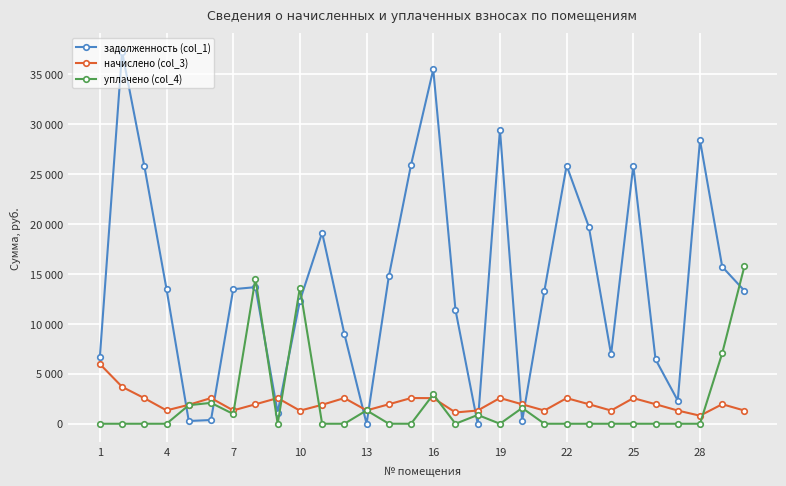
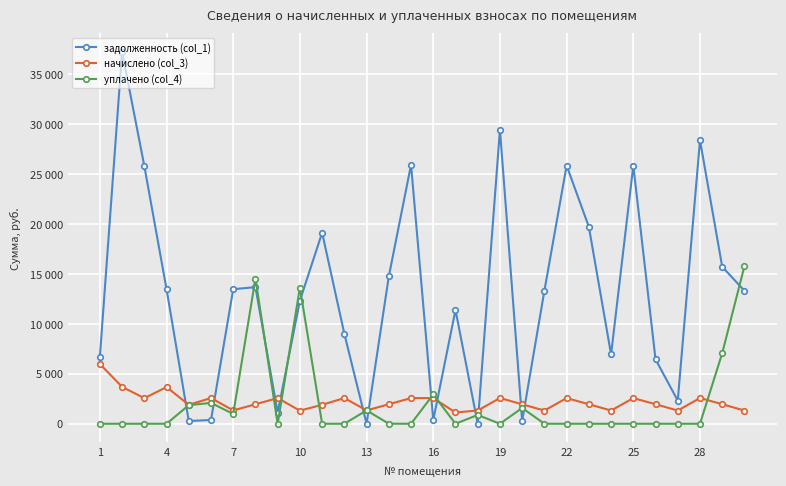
  {
    "задолженность (col_1)": {
      "1": 7000,
      "4": 13000,
      "7": 13000,
      "10": 12000,
      "13": 0,
-     "16": 35000,
+     "16": 0,
      "19": 29000,
      "22": 26000,
      "25": 26000,
      "28": 28000
    },
    "начислено (col_3)": {
      "1": 6000,
-     "4": 1000,
+     "4": 4000,
      "7": 1000,
      "10": 1000,
      "16": 3000,
      "19": 3000,
      "22": 3000,
      "25": 3000,
-     "28": 1000
+     "28": 3000
    },
    "уплачено (col_4)": {
      "1": 0,
      "4": 0,
      "7": 1000,
      "10": 14000,
      "16": 3000,
      "19": 0,
      "22": 0,
      "25": 0,
      "28": 0
    }
  }
